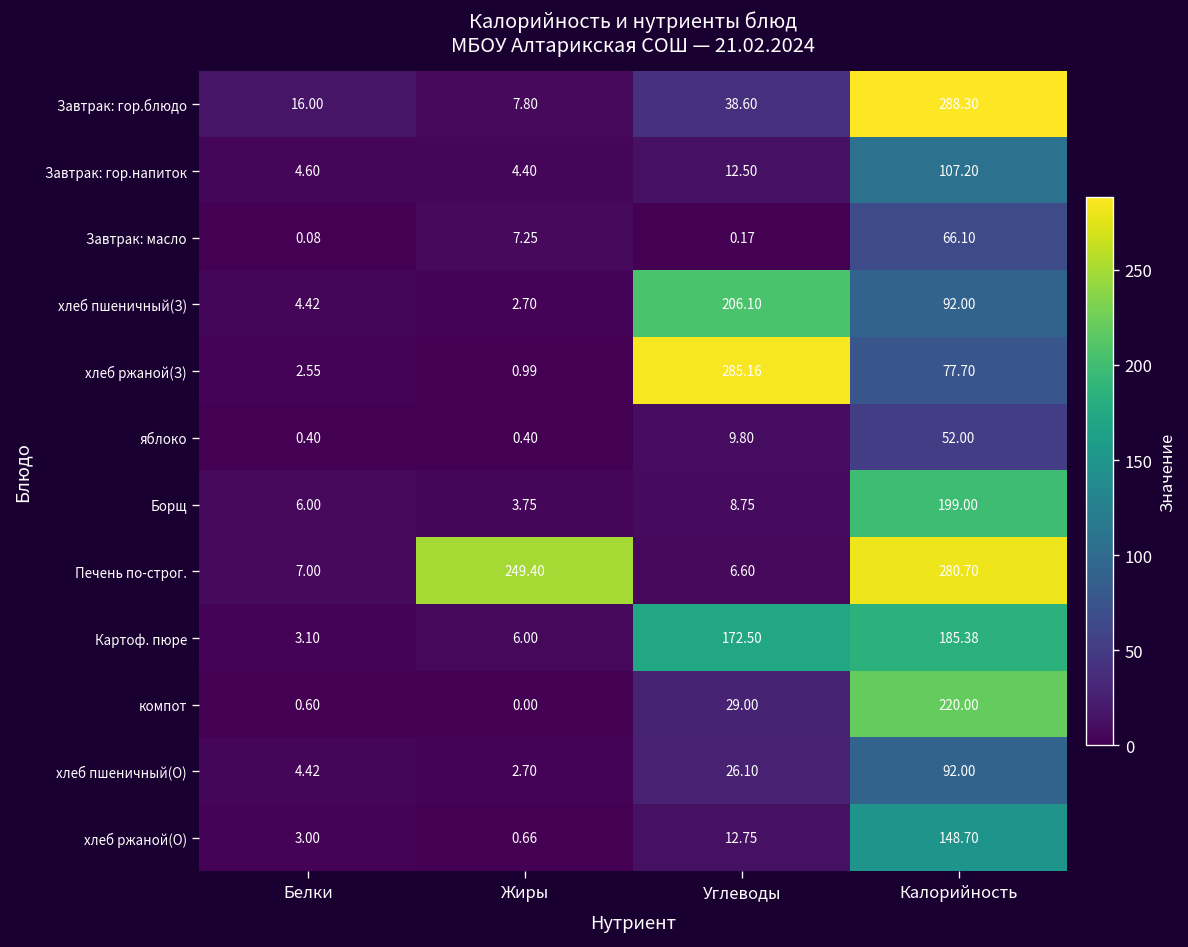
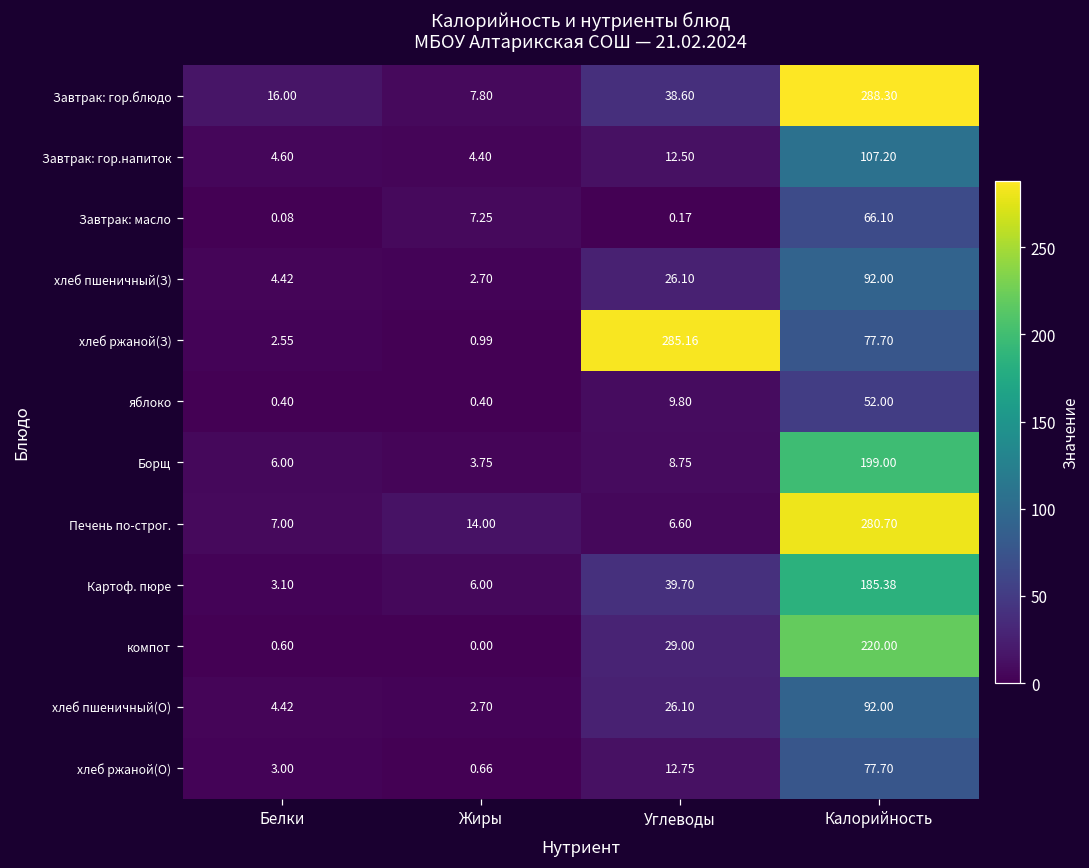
  {
    "Завтрак: гор.блюдо": {
      "Белки": 16.00,
      "Жиры": 7.80,
      "Углеводы": 38.60,
      "Калорийность": 288.30
    },
    "Завтрак: гор.напиток": {
      "Белки": 4.60,
      "Жиры": 4.40,
      "Углеводы": 12.50,
      "Калорийность": 107.20
    },
    "Завтрак: масло": {
      "Белки": 0.08,
      "Жиры": 7.25,
      "Углеводы": 0.17,
      "Калорийность": 66.10
    },
    "хлеб пшеничный(З)": {
      "Белки": 4.42,
      "Жиры": 2.70,
-     "Углеводы": 206.10,
+     "Углеводы": 26.10,
      "Калорийность": 92.00
    },
    "хлеб ржаной(З)": {
      "Белки": 2.55,
      "Жиры": 0.99,
      "Углеводы": 285.16,
      "Калорийность": 77.70
    },
    "яблоко": {
      "Белки": 0.40,
      "Жиры": 0.40,
      "Углеводы": 9.80,
      "Калорийность": 52.00
    },
    "Борщ": {
      "Белки": 6.00,
      "Жиры": 3.75,
      "Углеводы": 8.75,
      "Калорийность": 199.00
    },
    "Печень по-строг.": {
      "Белки": 7.00,
-     "Жиры": 249.40,
+     "Жиры": 14.00,
      "Углеводы": 6.60,
      "Калорийность": 280.70
    },
    "Картоф. пюре": {
      "Белки": 3.10,
      "Жиры": 6.00,
-     "Углеводы": 172.50,
+     "Углеводы": 39.70,
      "Калорийность": 185.38
    },
    "компот": {
      "Белки": 0.60,
      "Жиры": 0.00,
      "Углеводы": 29.00,
      "Калорийность": 220.00
    },
    "хлеб пшеничный(О)": {
      "Белки": 4.42,
      "Жиры": 2.70,
      "Углеводы": 26.10,
      "Калорийность": 92.00
    },
    "хлеб ржаной(О)": {
      "Белки": 3.00,
      "Жиры": 0.66,
      "Углеводы": 12.75,
-     "Калорийность": 148.70
+     "Калорийность": 77.70
    }
  }
